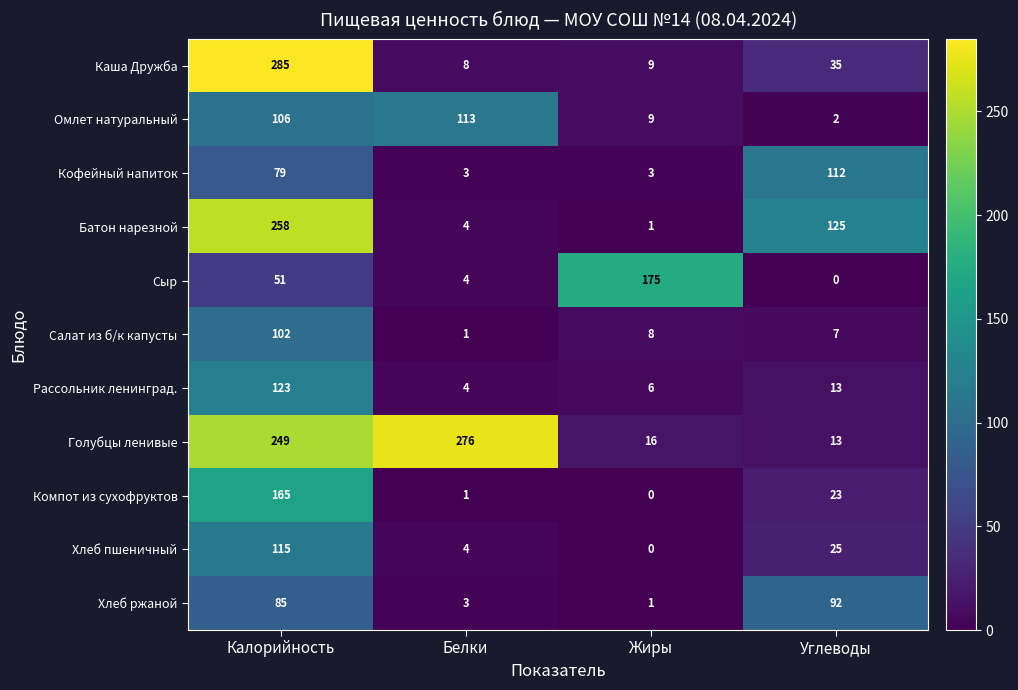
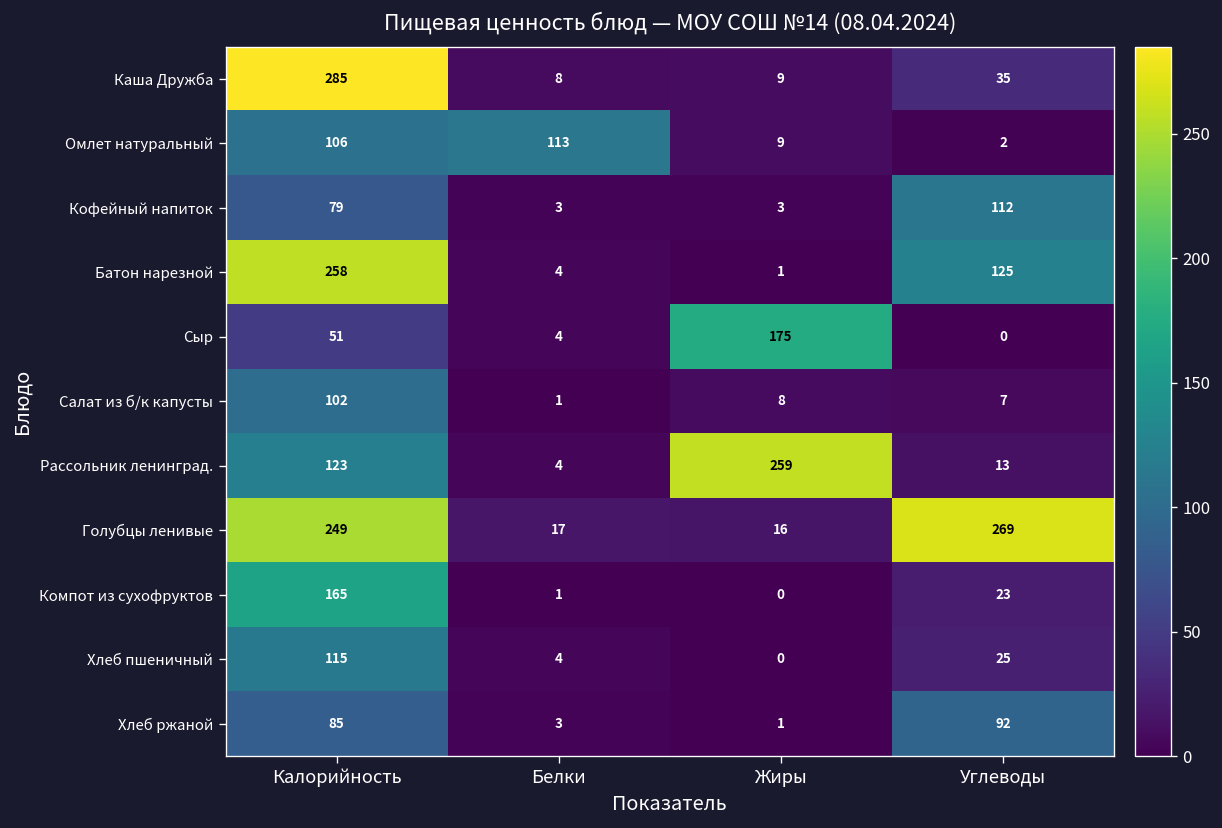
  {
    "Каша Дружба": {
      "Калорийность": 285,
      "Белки": 8,
      "Жиры": 9,
      "Углеводы": 35
    },
    "Омлет натуральный": {
      "Калорийность": 106,
      "Белки": 113,
      "Жиры": 9,
      "Углеводы": 2
    },
    "Кофейный напиток": {
      "Калорийность": 79,
      "Белки": 3,
      "Жиры": 3,
      "Углеводы": 112
    },
    "Батон нарезной": {
      "Калорийность": 258,
      "Белки": 4,
      "Жиры": 1,
      "Углеводы": 125
    },
    "Сыр": {
      "Калорийность": 51,
      "Белки": 4,
      "Жиры": 175,
      "Углеводы": 0
    },
    "Салат из б/к капусты": {
      "Калорийность": 102,
      "Белки": 1,
      "Жиры": 8,
      "Углеводы": 7
    },
    "Рассольник ленинград.": {
      "Калорийность": 123,
      "Белки": 4,
-     "Жиры": 6,
+     "Жиры": 259,
      "Углеводы": 13
    },
    "Голубцы ленивые": {
      "Калорийность": 249,
-     "Белки": 276,
+     "Белки": 17,
      "Жиры": 16,
-     "Углеводы": 13
+     "Углеводы": 269
    },
    "Компот из сухофруктов": {
      "Калорийность": 165,
      "Белки": 1,
      "Жиры": 0,
      "Углеводы": 23
    },
    "Хлеб пшеничный": {
      "Калорийность": 115,
      "Белки": 4,
      "Жиры": 0,
      "Углеводы": 25
    },
    "Хлеб ржаной": {
      "Калорийность": 85,
      "Белки": 3,
      "Жиры": 1,
      "Углеводы": 92
    }
  }
